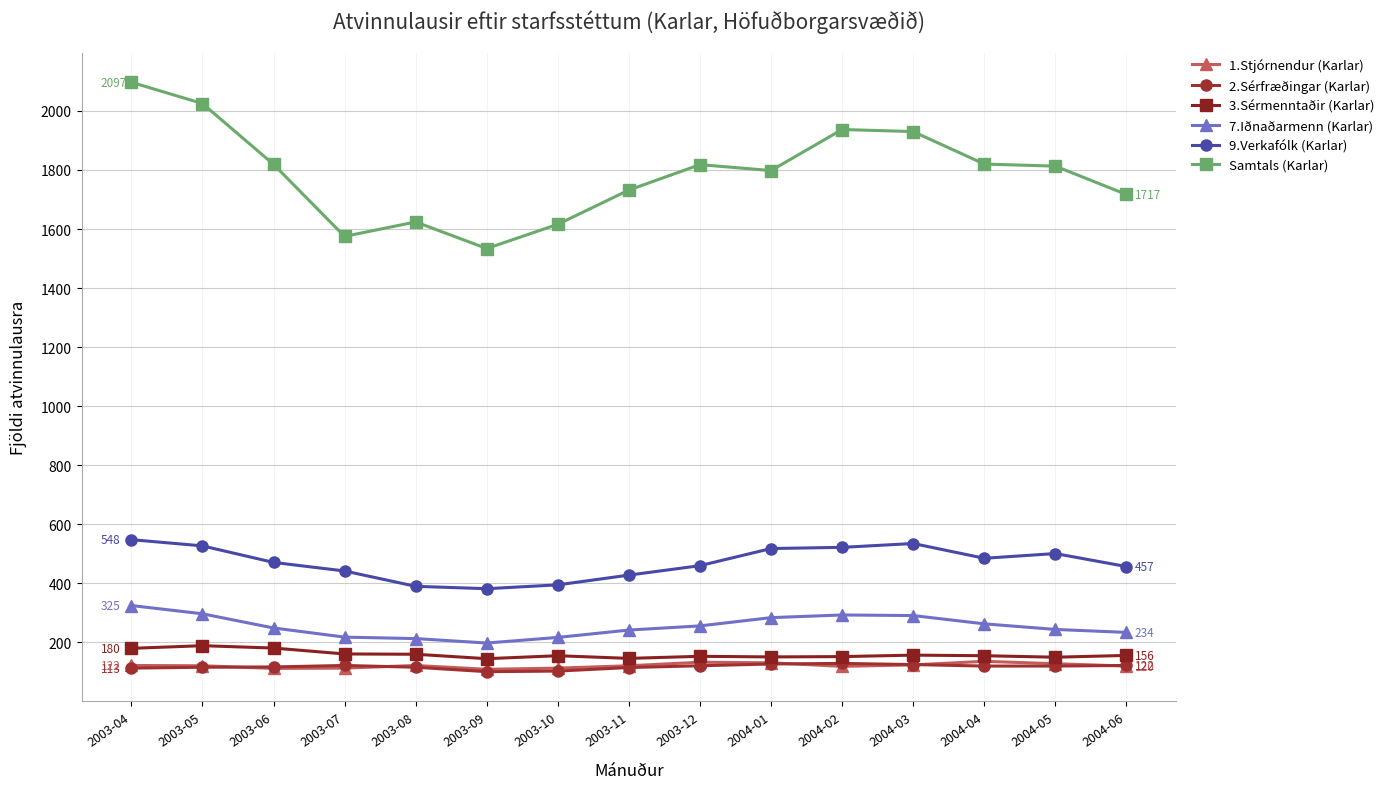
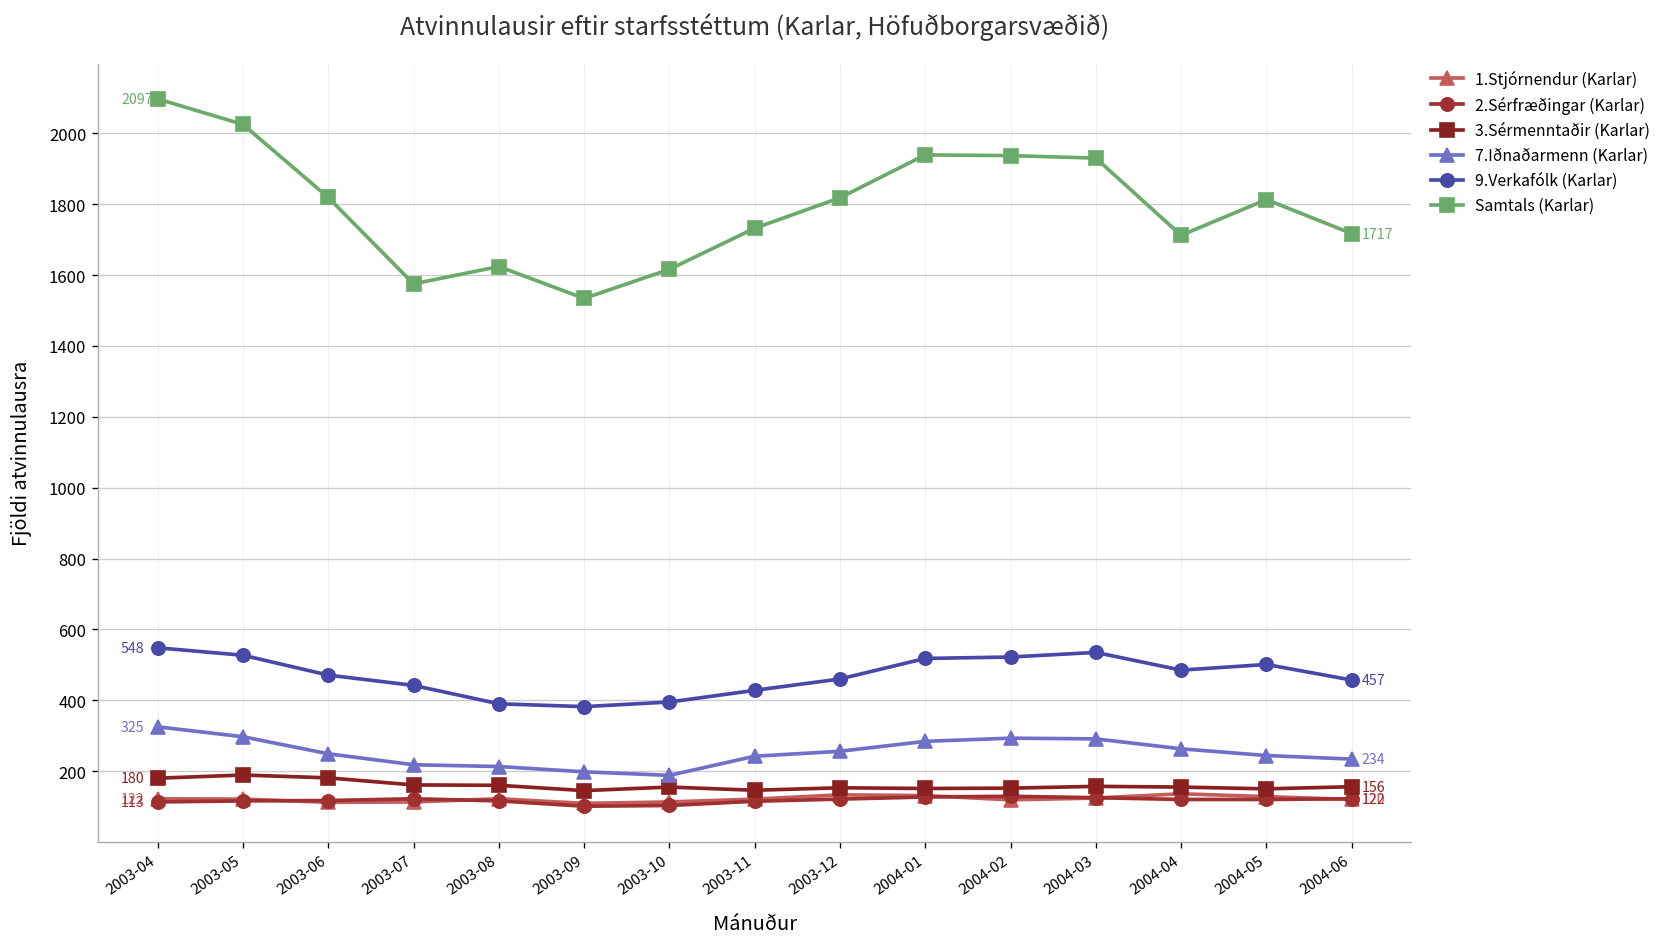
  {
    "1.Stjórnendur (Karlar)": {
      "2003-07": 110,
      "2003-10": 110,
      "2003-12": 130,
      "2004-02": 120,
      "2004-04": 140
    },
    "7.Iðnaðarmenn (Karlar)": {
      "2003-05": 300,
      "2003-06": 250,
      "2003-07": 220,
      "2003-08": 210,
      "2003-09": 200,
-     "2003-10": 220,
+     "2003-10": 190,
      "2003-11": 240,
      "2003-12": 260,
      "2004-01": 280,
      "2004-02": 290,
      "2004-03": 290,
      "2004-04": 260,
      "2004-05": 240
    },
    "9.Verkafólk (Karlar)": {
      "2003-04": 548,
      "2004-06": 457
    },
    "Samtals (Karlar)": {
      "2003-05": 2030,
      "2003-06": 1820,
      "2003-07": 1580,
      "2003-08": 1620,
      "2003-09": 1530,
      "2003-10": 1620,
      "2003-11": 1730,
      "2003-12": 1820,
-     "2004-01": 1800,
+     "2004-01": 1940,
      "2004-02": 1940,
      "2004-03": 1930,
-     "2004-04": 1820,
+     "2004-04": 1710,
      "2004-05": 1810
    }
  }
